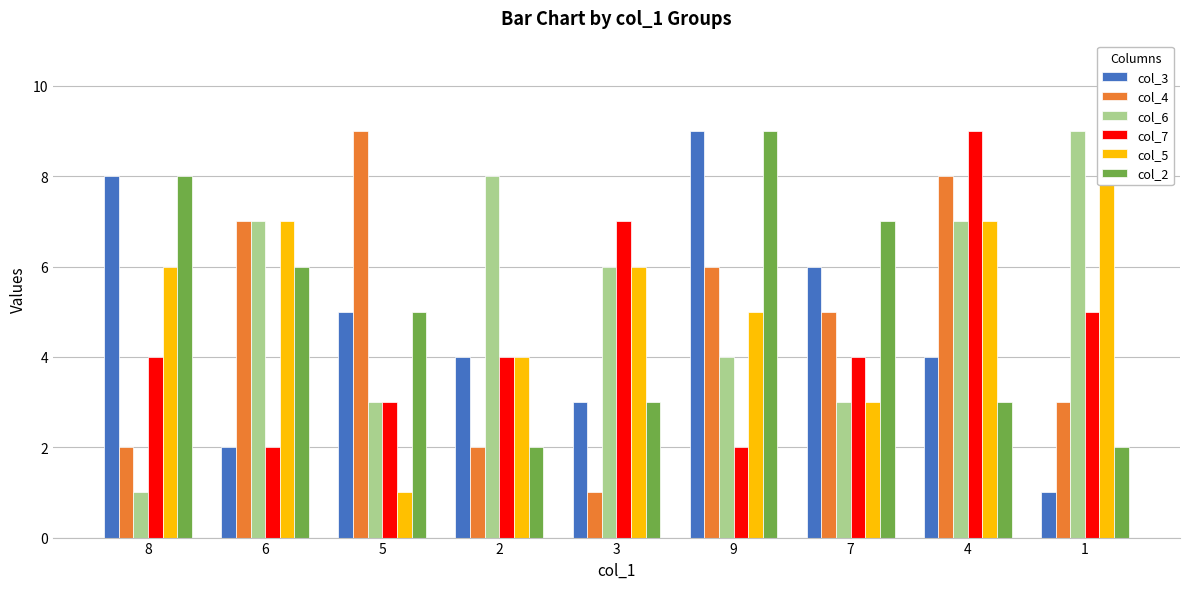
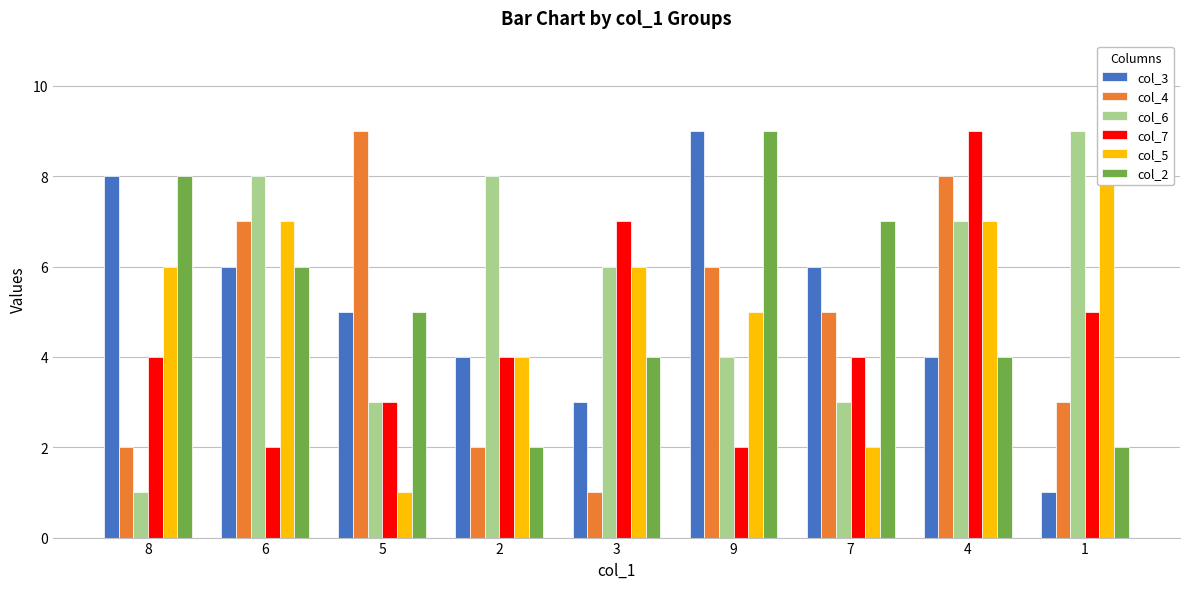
  {
    "col_3": {
      "8": 8,
-     "6": 2,
+     "6": 6,
      "5": 5,
      "2": 4,
      "3": 3,
      "9": 9,
      "7": 6,
      "4": 4,
      "1": 1
    },
    "col_4": {
      "8": 2,
      "6": 7,
      "5": 9,
      "2": 2,
      "3": 1,
      "9": 6,
      "7": 5,
      "4": 8,
      "1": 3
    },
    "col_6": {
      "8": 1,
-     "6": 7,
+     "6": 8,
      "5": 3,
      "2": 8,
      "3": 6,
      "9": 4,
      "7": 3,
      "4": 7,
      "1": 9
    },
    "col_7": {
      "8": 4,
      "6": 2,
      "5": 3,
      "2": 4,
      "3": 7,
      "9": 2,
      "7": 4,
      "4": 9,
      "1": 5
    },
    "col_5": {
      "8": 6,
      "6": 7,
      "5": 1,
      "2": 4,
      "3": 6,
      "9": 5,
-     "7": 3,
+     "7": 2,
      "4": 7
    },
    "col_2": {
      "8": 8,
      "6": 6,
      "5": 5,
      "2": 2,
-     "3": 3,
+     "3": 4,
      "9": 9,
      "7": 7,
-     "4": 3,
+     "4": 4,
      "1": 2
    }
  }
